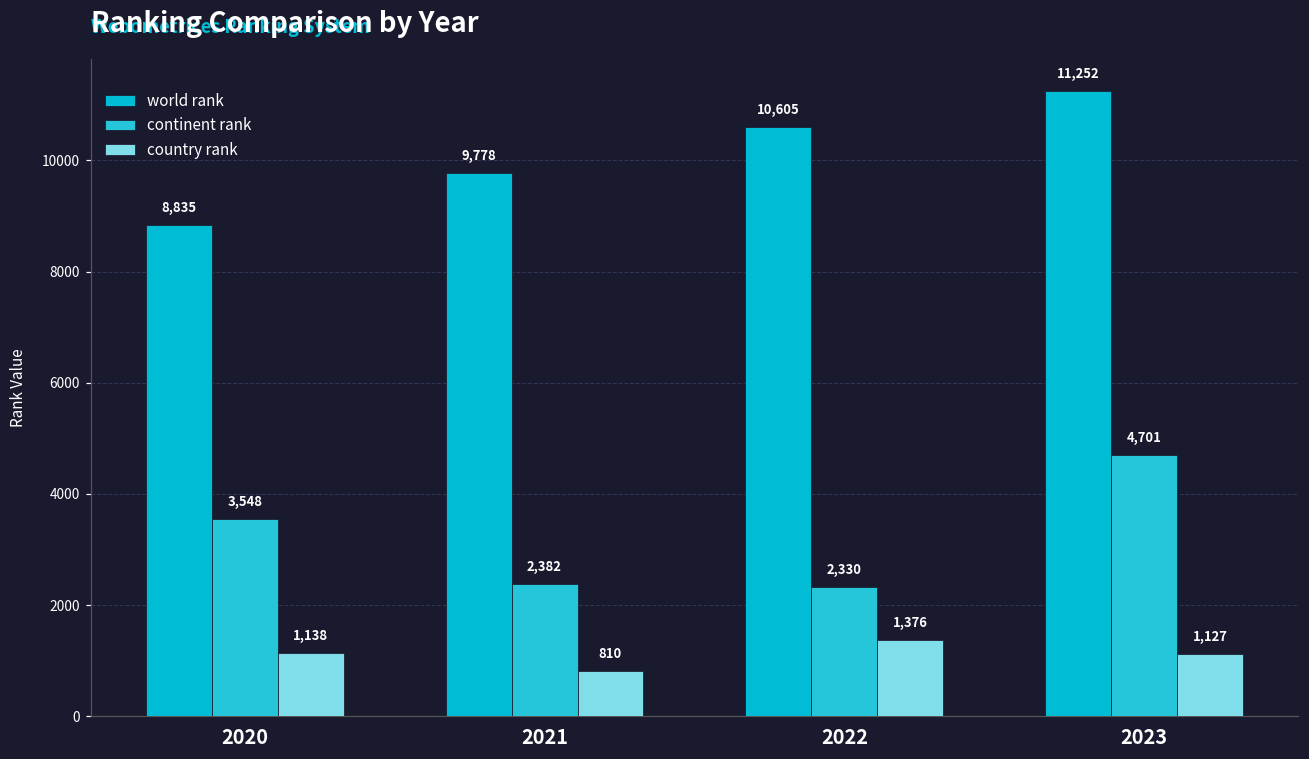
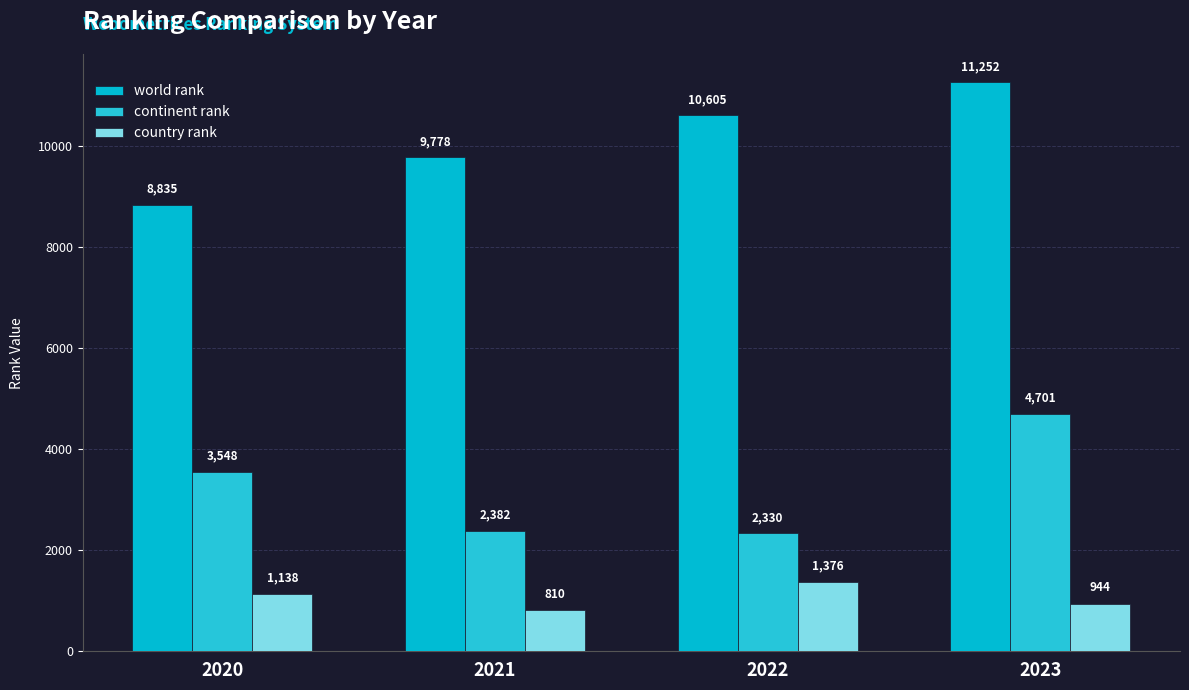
  {
    "country rank": {
      "2020": "1,138",
      "2021": "810",
      "2022": "1,376",
-     "2023": "1,127"
+     "2023": "944"
    }
  }
